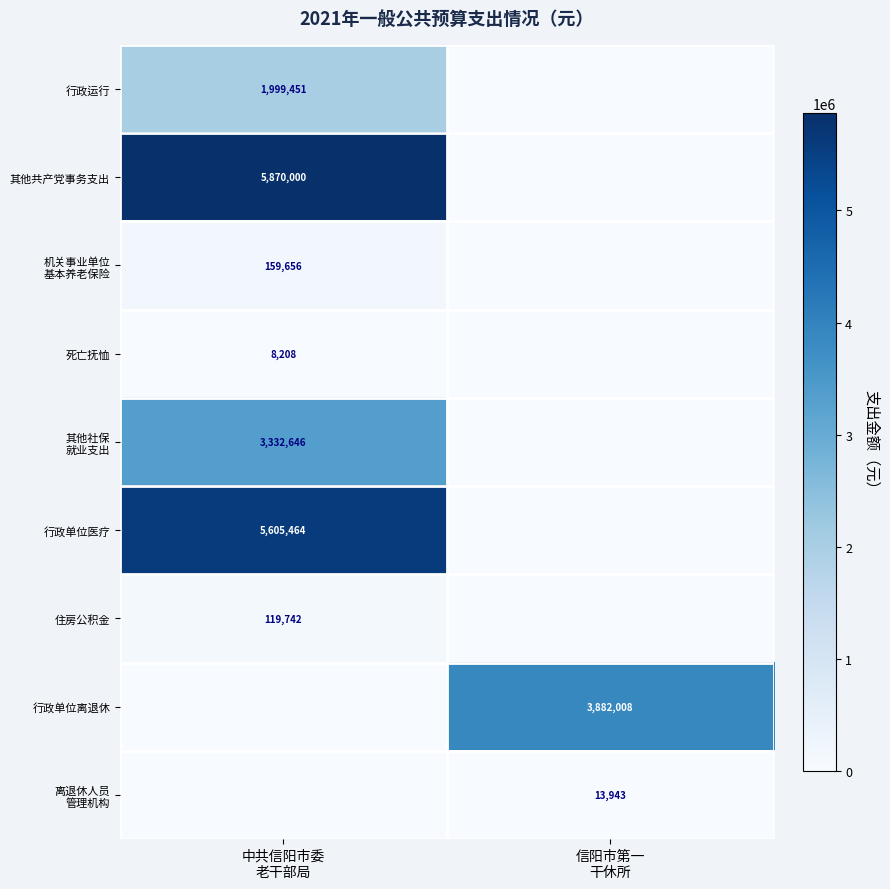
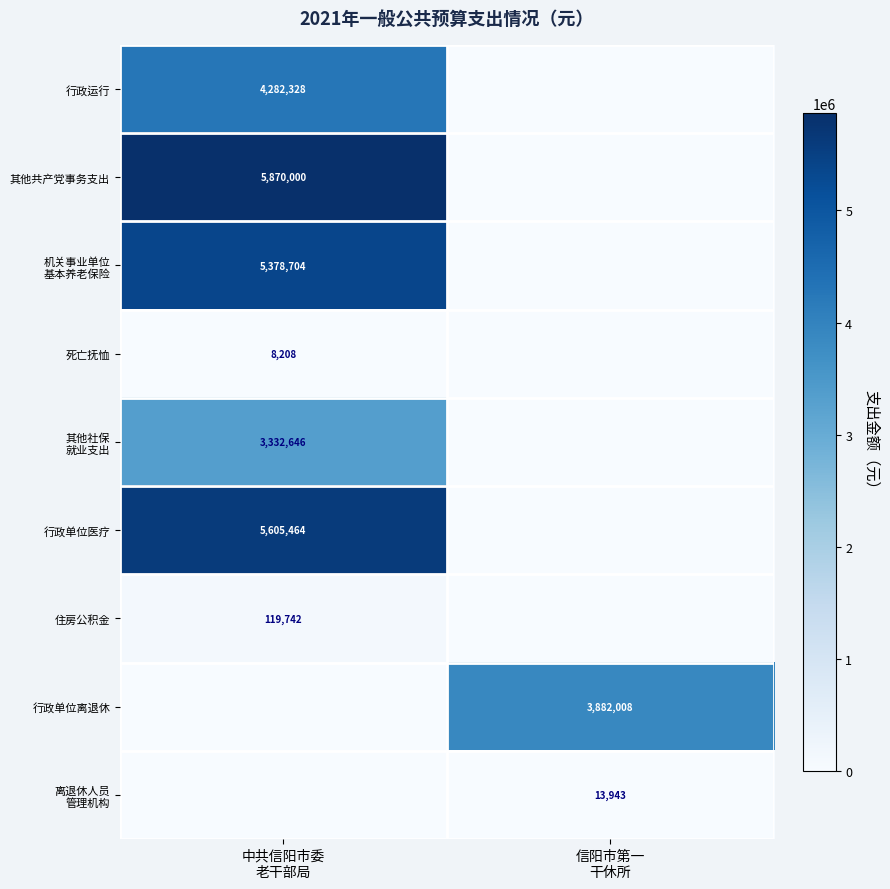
  {
    "行政运行": {
-     "中共信阳市委 老干部局": "1,999,451"
+     "中共信阳市委 老干部局": "4,282,328"
    },
    "其他共产党事务支出": {
      "中共信阳市委 老干部局": "5,870,000"
    },
    "机关事业单位 基本养老保险": {
-     "中共信阳市委 老干部局": "159,656"
+     "中共信阳市委 老干部局": "5,378,704"
    },
    "死亡抚恤": {
      "中共信阳市委 老干部局": "8,208"
    },
    "其他社保 就业支出": {
      "中共信阳市委 老干部局": "3,332,646"
    },
    "行政单位医疗": {
      "中共信阳市委 老干部局": "5,605,464"
    },
    "住房公积金": {
      "中共信阳市委 老干部局": "119,742"
    },
    "行政单位离退休": {
      "信阳市第一 干休所": "3,882,008"
    },
    "离退休人员 管理机构": {
      "信阳市第一 干休所": "13,943"
    }
  }
